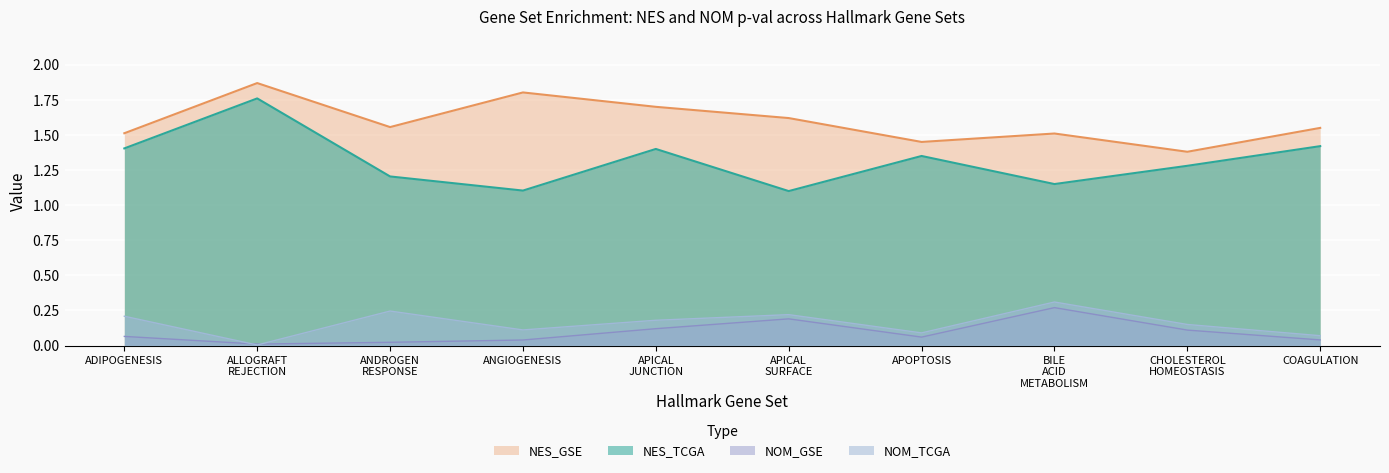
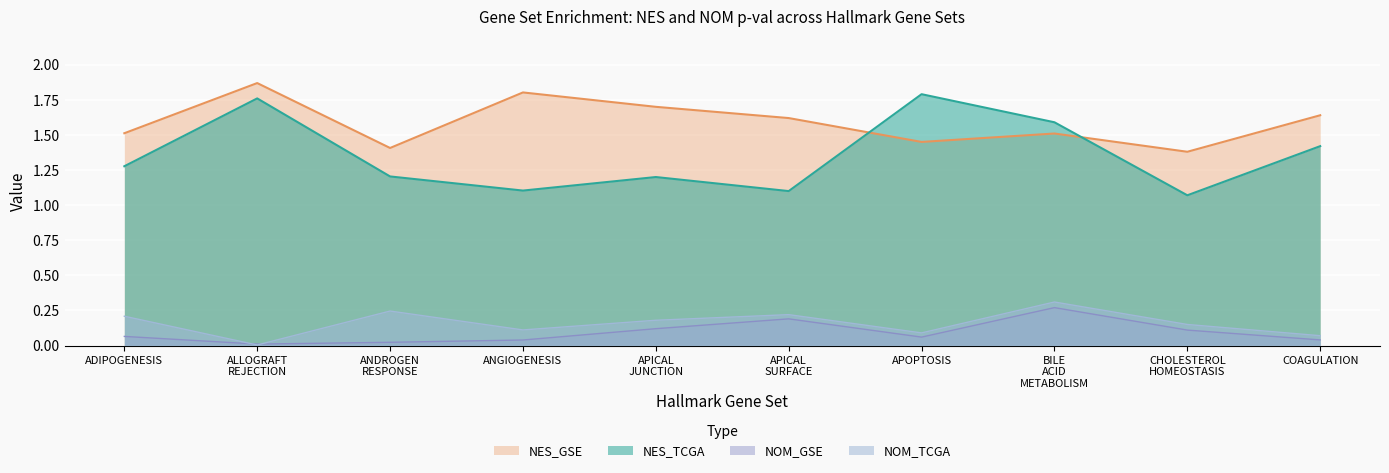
  {
    "NES_GSE": {
      "ADIPOGENESIS": 1.51,
      "ALLOGRAFT REJECTION": 1.87,
-     "ANDROGEN RESPONSE": 1.56,
+     "ANDROGEN RESPONSE": 1.41,
      "ANGIOGENESIS": 1.80,
      "APICAL JUNCTION": 1.70,
      "APICAL SURFACE": 1.62,
      "APOPTOSIS": 1.45,
      "BILE ACID METABOLISM": 1.51,
      "CHOLESTEROL HOMEOSTASIS": 1.38,
-     "COAGULATION": 1.55
+     "COAGULATION": 1.64
    },
    "NES_TCGA": {
-     "ADIPOGENESIS": 1.40,
+     "ADIPOGENESIS": 1.28,
      "ALLOGRAFT REJECTION": 1.76,
      "ANDROGEN RESPONSE": 1.20,
      "ANGIOGENESIS": 1.10,
-     "APICAL JUNCTION": 1.4,
+     "APICAL JUNCTION": 1.2,
      "APICAL SURFACE": 1.10,
-     "APOPTOSIS": 1.35,
-     "BILE ACID METABOLISM": 1.15,
-     "CHOLESTEROL HOMEOSTASIS": 1.28,
+     "APOPTOSIS": 1.79,
+     "BILE ACID METABOLISM": 1.59,
+     "CHOLESTEROL HOMEOSTASIS": 1.07,
      "COAGULATION": 1.42
    }
  }
